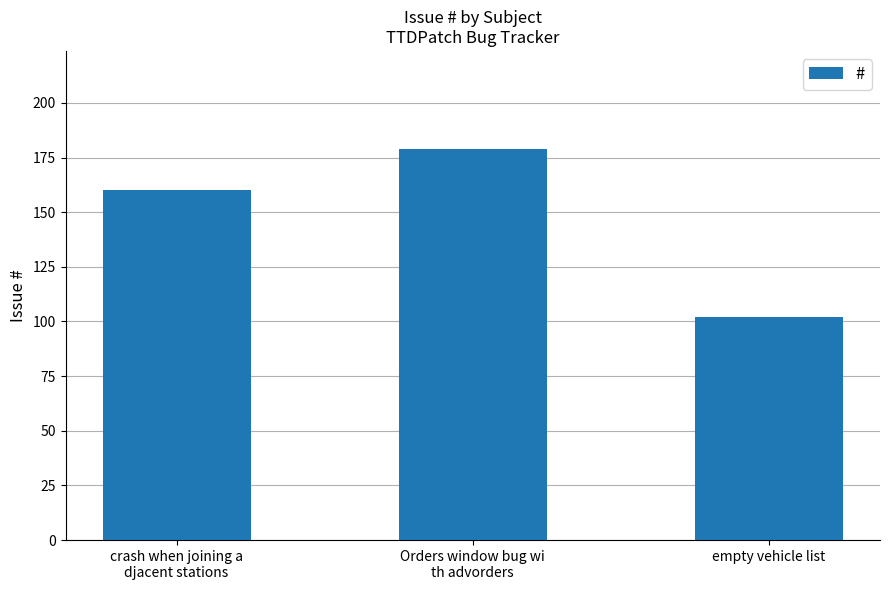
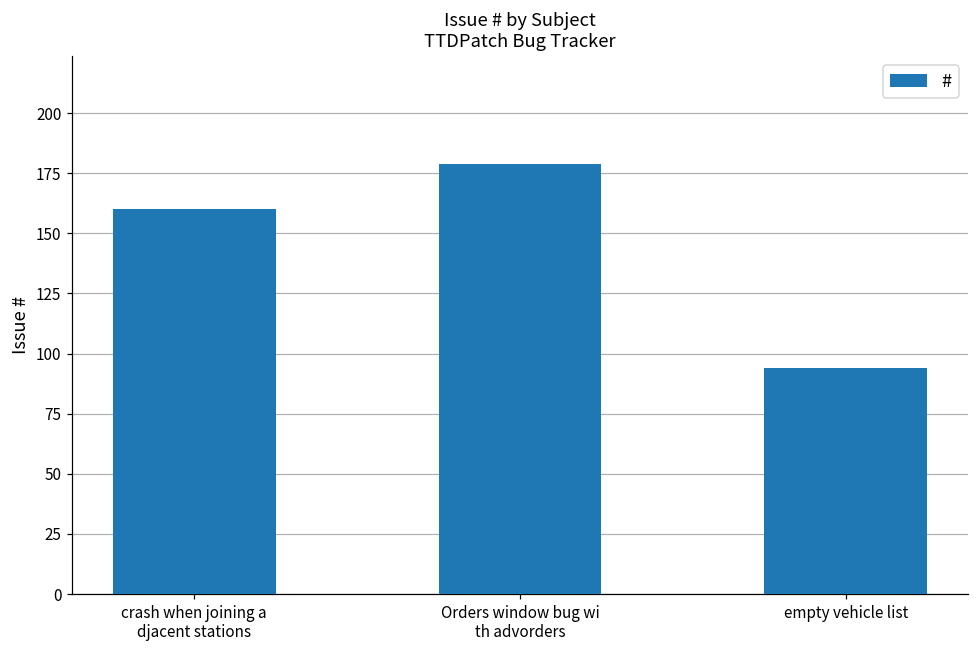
  {
    "crash when joining a djacent stations": 160,
    "Orders window bug wi th advorders": 179,
-   "empty vehicle list": 102
+   "empty vehicle list": 94
  }
